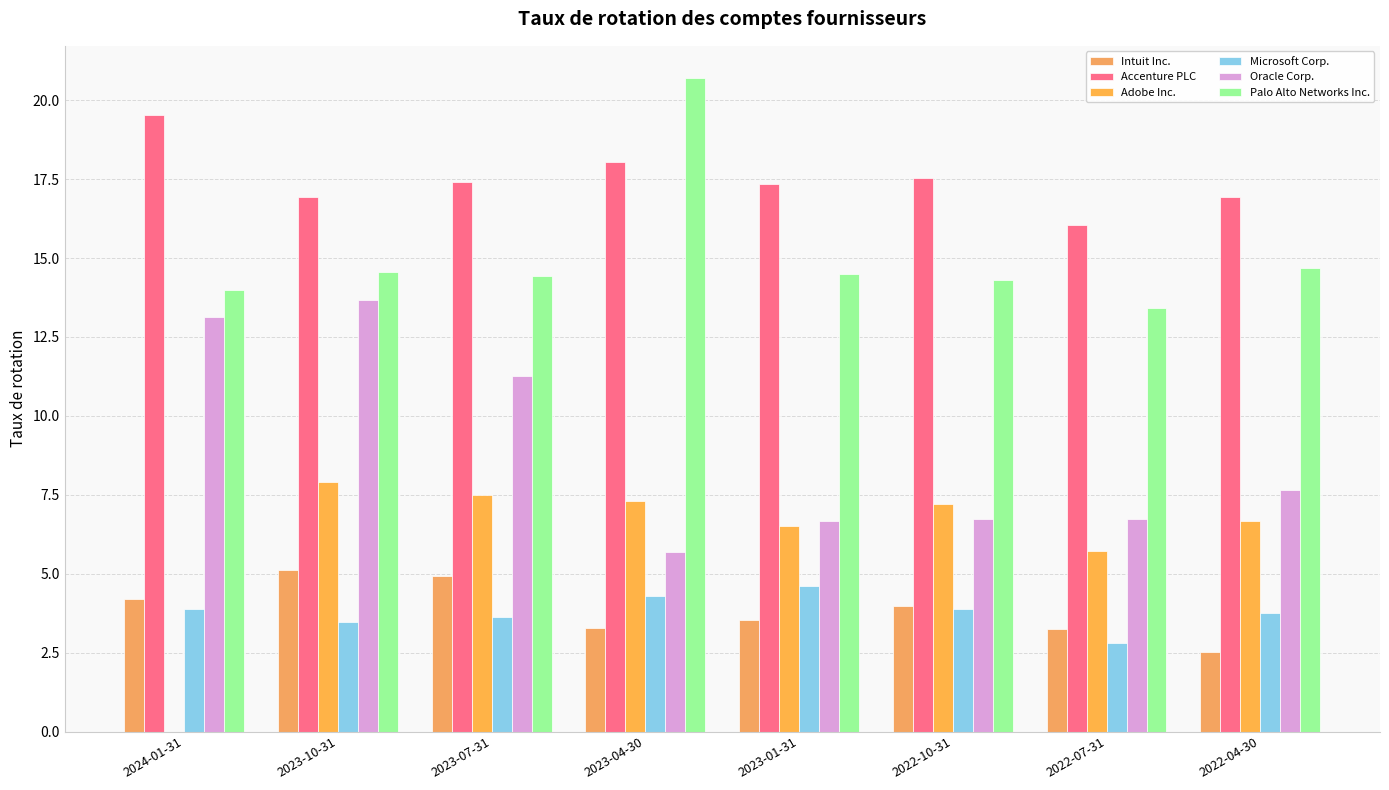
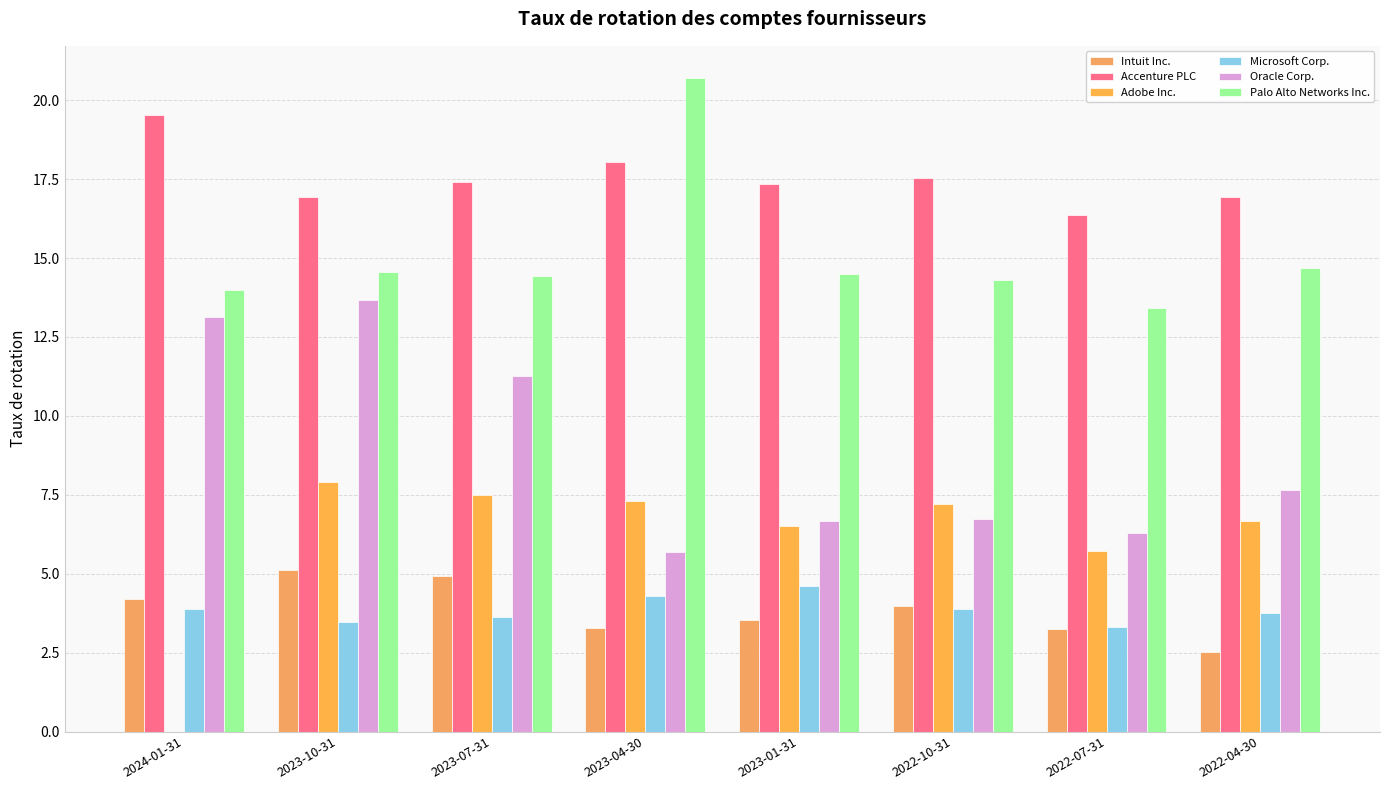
  {
    "Accenture PLC": {
      "2024-01-31": 19.5,
      "2023-10-31": 16.9,
      "2023-07-31": 17.4,
      "2023-04-30": 18.0,
      "2023-01-31": 17.4,
      "2022-10-31": 17.5,
-     "2022-07-31": 16.1,
+     "2022-07-31": 16.4,
      "2022-04-30": 16.9
    },
    "Microsoft Corp.": {
      "2024-01-31": 3.9,
      "2023-10-31": 3.5,
      "2023-07-31": 3.6,
      "2023-04-30": 4.3,
      "2023-01-31": 4.6,
      "2022-10-31": 3.9,
-     "2022-07-31": 2.8,
+     "2022-07-31": 3.3,
      "2022-04-30": 3.7
    },
    "Oracle Corp.": {
      "2024-01-31": 13.1,
      "2023-10-31": 13.7,
      "2023-07-31": 11.3,
      "2023-04-30": 5.7,
      "2023-01-31": 6.7,
      "2022-10-31": 6.7,
-     "2022-07-31": 6.7,
+     "2022-07-31": 6.3,
      "2022-04-30": 7.7
    },
    "Palo Alto Networks Inc.": {
      "2024-01-31": 14.0,
      "2023-10-31": 14.6,
      "2023-07-31": 14.4,
      "2023-04-30": 20.7,
      "2023-01-31": 14.5,
      "2022-10-31": 14.3,
      "2022-07-31": 13.4,
      "2022-04-30": 14.7
    }
  }
